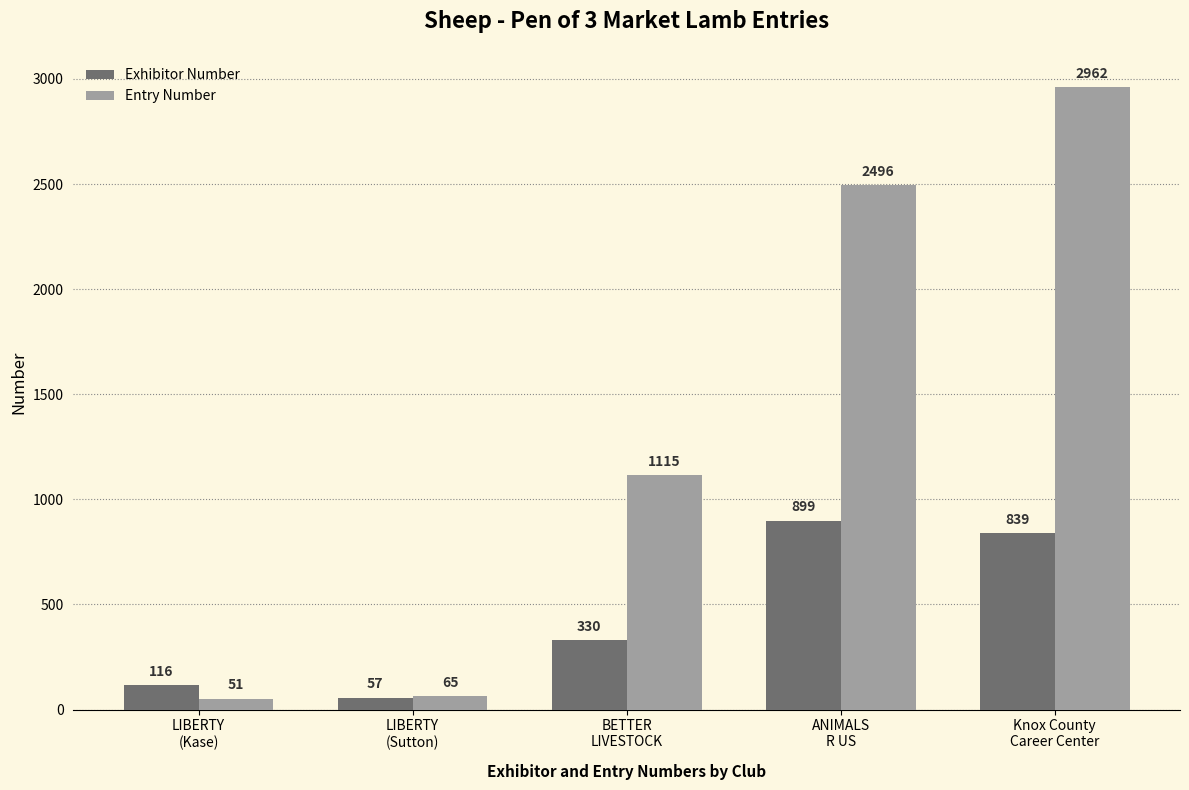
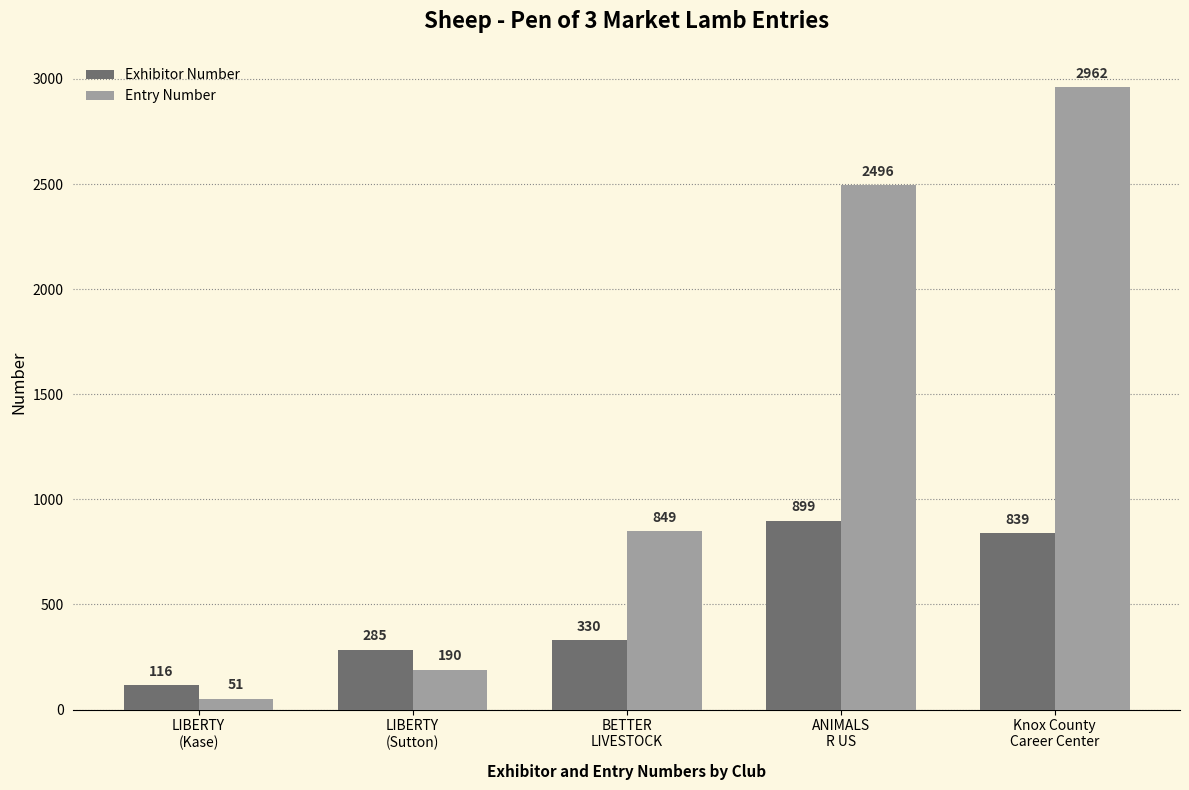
  {
    "Exhibitor Number": {
      "LIBERTY (Kase)": 116,
-     "LIBERTY (Sutton)": 57,
+     "LIBERTY (Sutton)": 285,
      "BETTER LIVESTOCK": 330,
      "ANIMALS R US": 899,
      "Knox County Career Center": 839
    },
    "Entry Number": {
      "LIBERTY (Kase)": 51,
-     "LIBERTY (Sutton)": 65,
-     "BETTER LIVESTOCK": 1115,
+     "LIBERTY (Sutton)": 190,
+     "BETTER LIVESTOCK": 849,
      "ANIMALS R US": 2496,
      "Knox County Career Center": 2962
    }
  }
